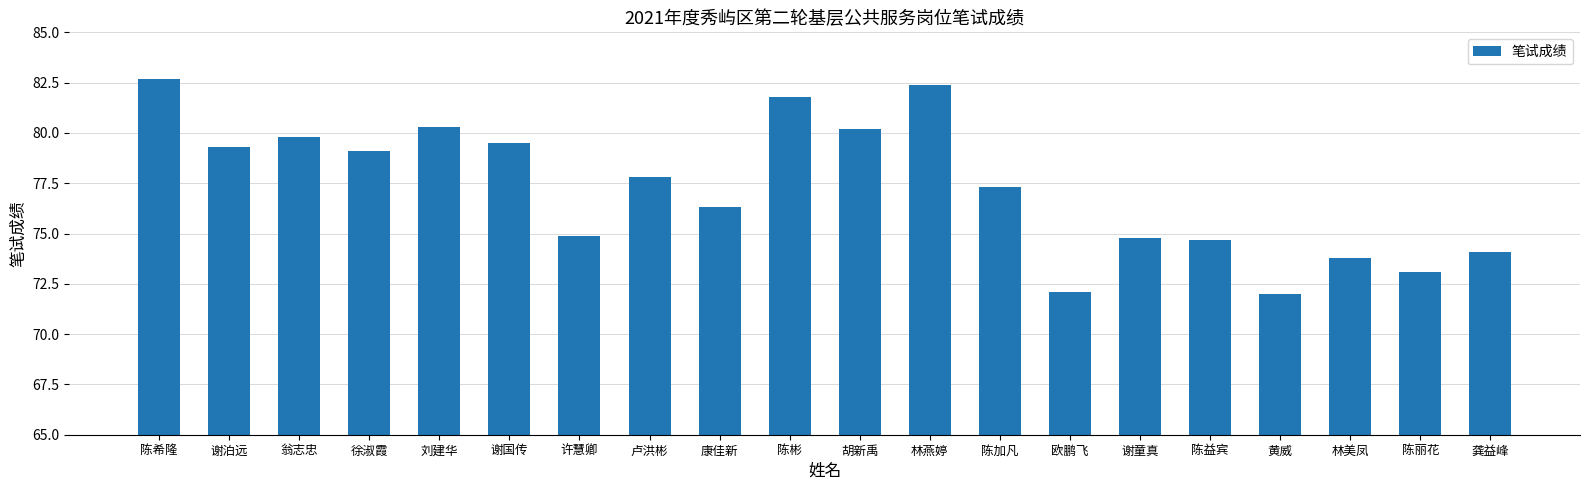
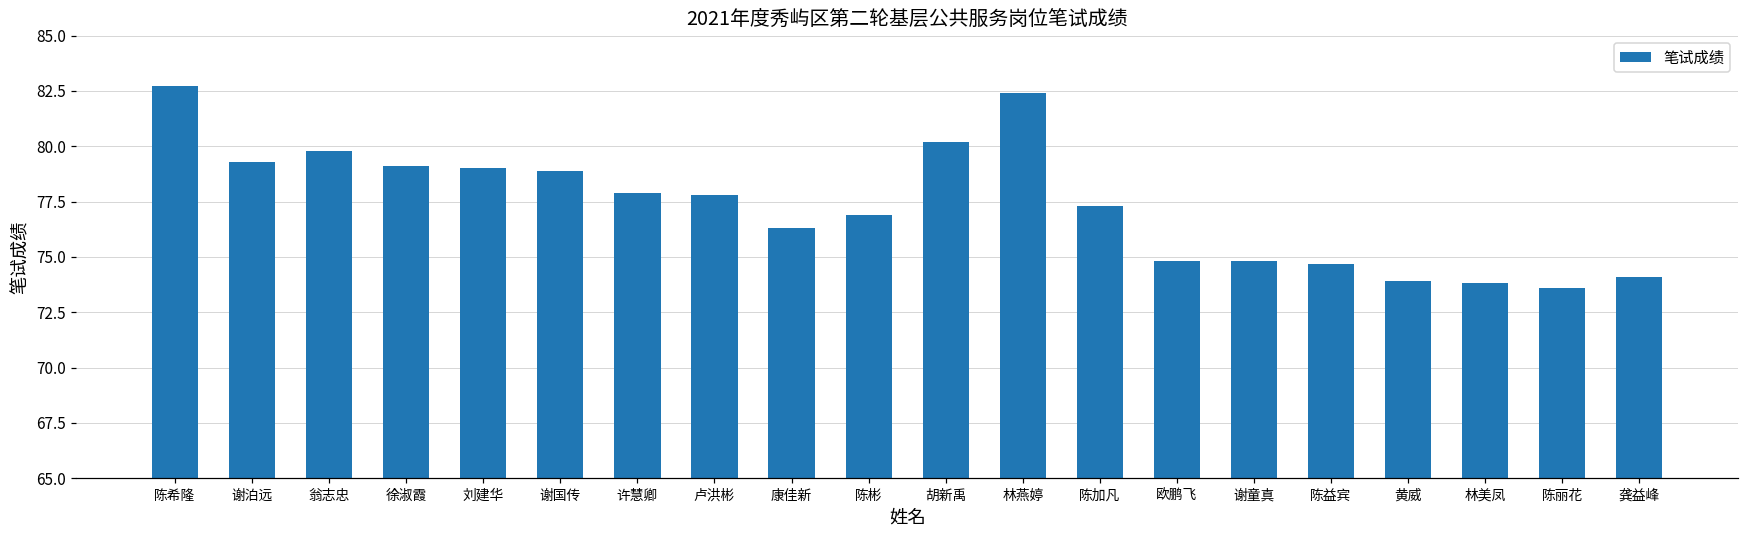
  {
    "陈希隆": 82.7,
    "谢泊远": 79.3,
    "翁志忠": 79.8,
    "徐淑霞": 79.1,
-   "刘建华": 80.3,
-   "谢国传": 79.5,
-   "许慧卿": 74.9,
+   "刘建华": 79.0,
+   "谢国传": 78.9,
+   "许慧卿": 77.9,
    "卢洪彬": 77.8,
    "康佳新": 76.3,
-   "陈彬": 81.8,
+   "陈彬": 76.9,
    "胡新禹": 80.2,
    "林燕婷": 82.4,
    "陈加凡": 77.3,
-   "欧鹏飞": 72.1,
+   "欧鹏飞": 74.8,
    "谢童真": 74.8,
    "陈益宾": 74.7,
-   "黄威": 72.0,
+   "黄威": 73.9,
    "林美凤": 73.8,
-   "陈丽花": 73.1,
+   "陈丽花": 73.6,
    "龚益峰": 74.1
  }
